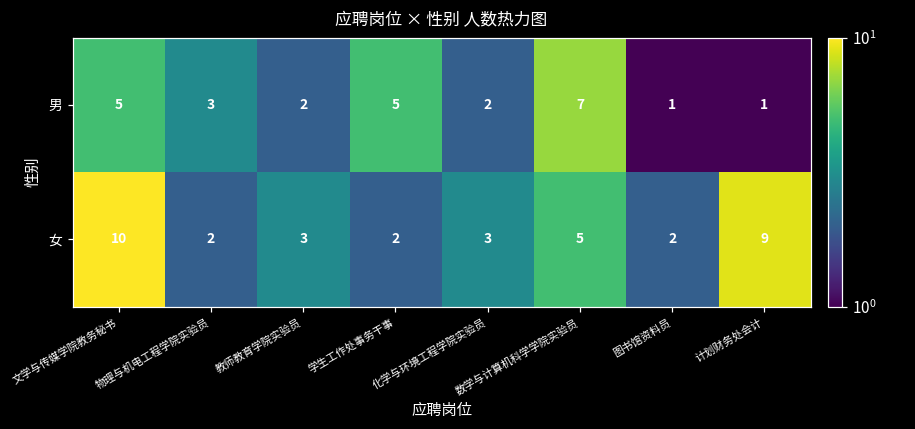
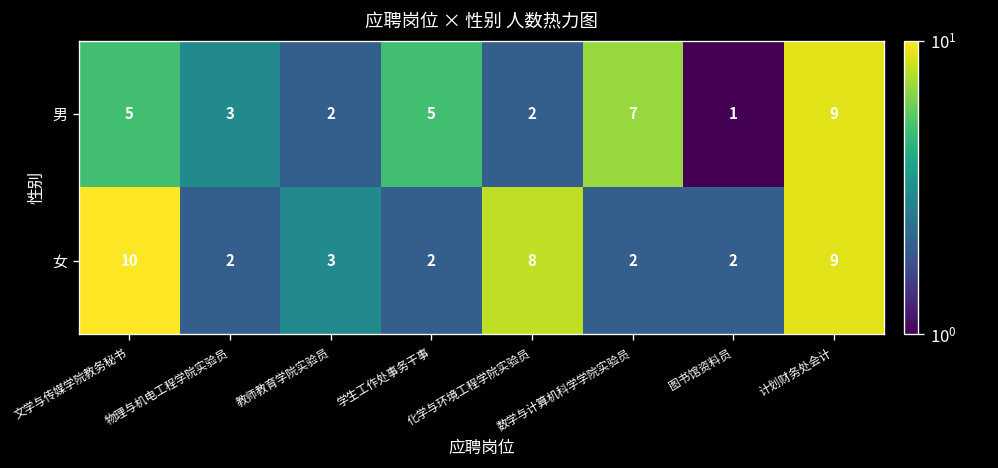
  {
    "男": {
-     "计划财务处会计": 1
+     "计划财务处会计": 9
    },
    "女": {
-     "化学与环境工程学院实验员": 3,
-     "数学与计算机科学学院实验员": 5
+     "化学与环境工程学院实验员": 8,
+     "数学与计算机科学学院实验员": 2
    }
  }
